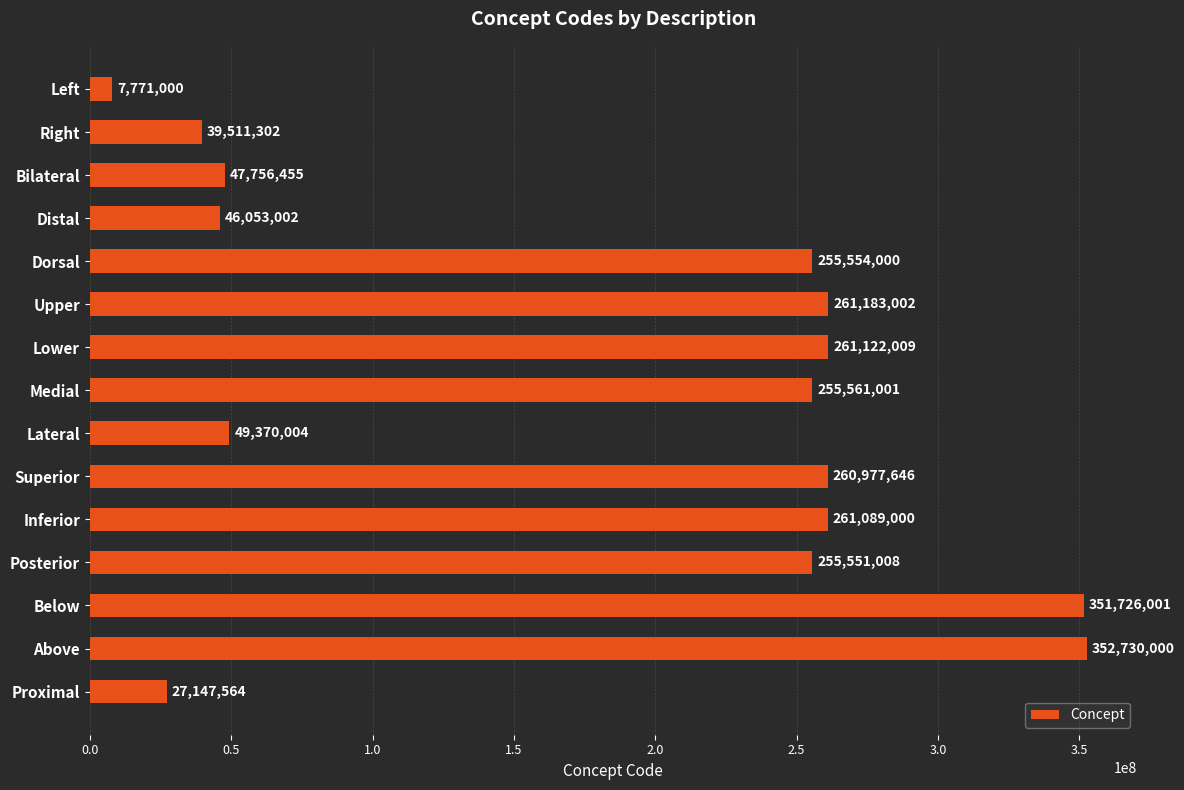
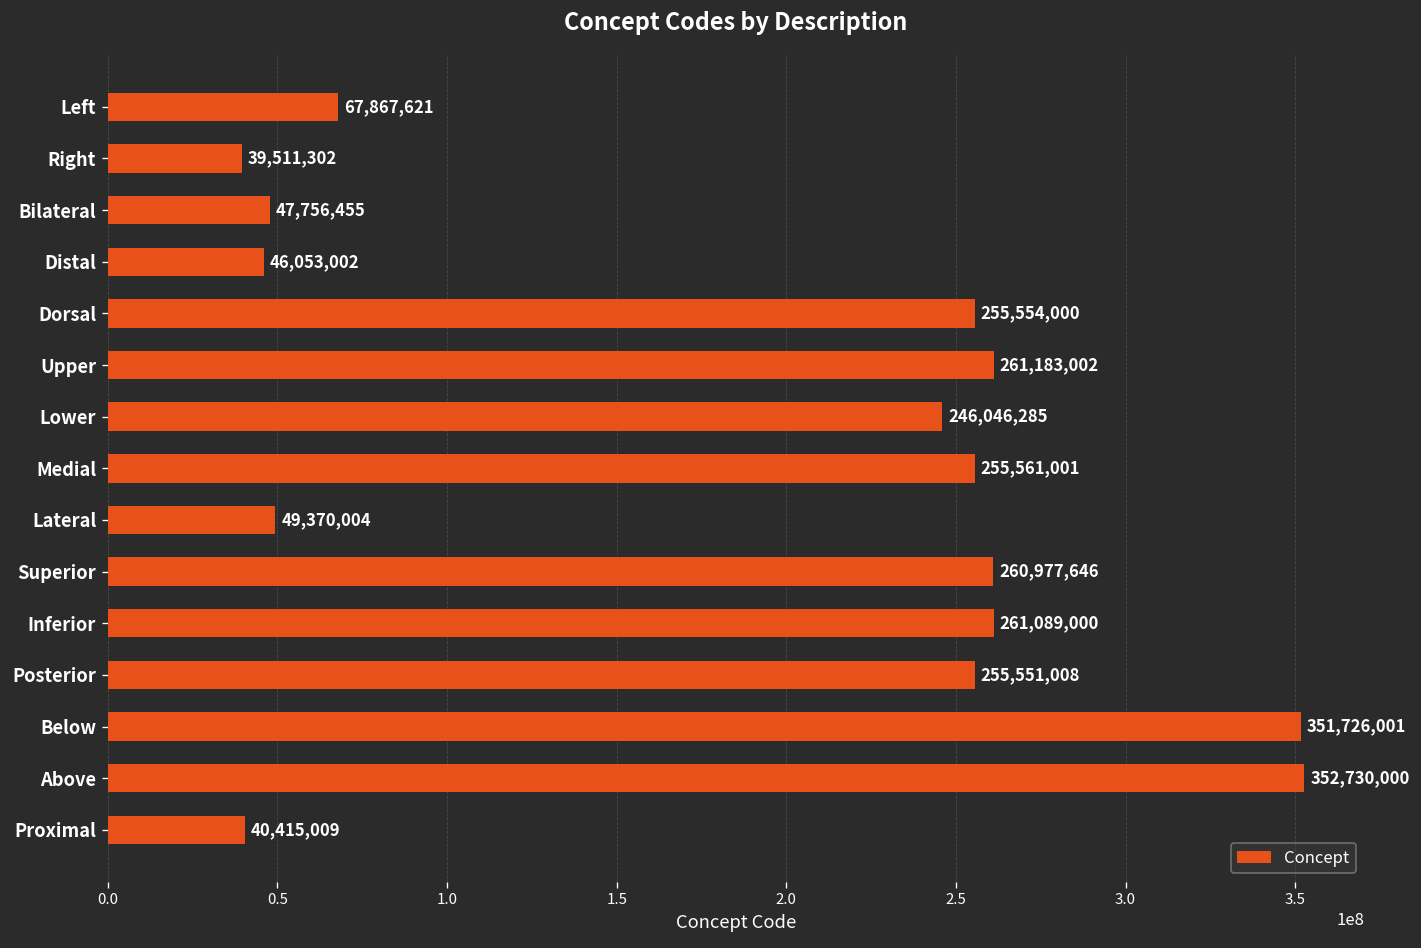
  {
-   "Left": "7,771,000",
+   "Left": "67,867,621",
    "Right": "39,511,302",
    "Bilateral": "47,756,455",
    "Distal": "46,053,002",
    "Dorsal": "255,554,000",
    "Upper": "261,183,002",
-   "Lower": "261,122,009",
+   "Lower": "246,046,285",
    "Medial": "255,561,001",
    "Lateral": "49,370,004",
    "Superior": "260,977,646",
    "Inferior": "261,089,000",
    "Posterior": "255,551,008",
    "Below": "351,726,001",
    "Above": "352,730,000",
-   "Proximal": "27,147,564"
+   "Proximal": "40,415,009"
  }
